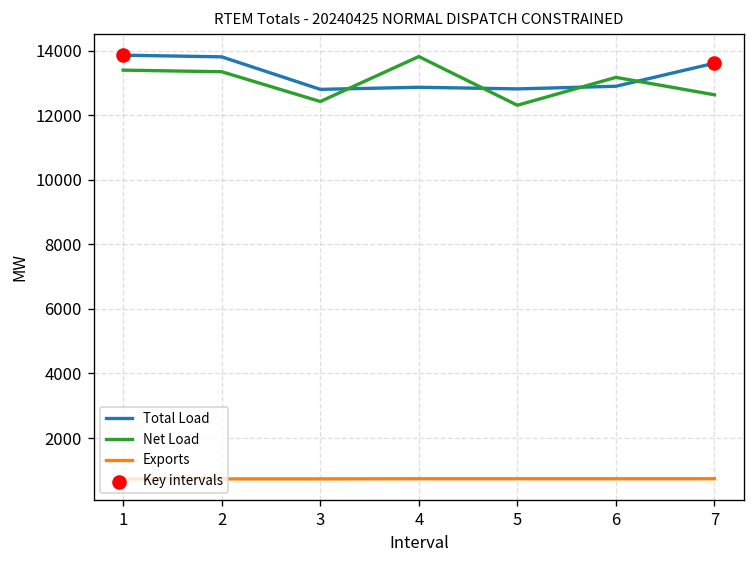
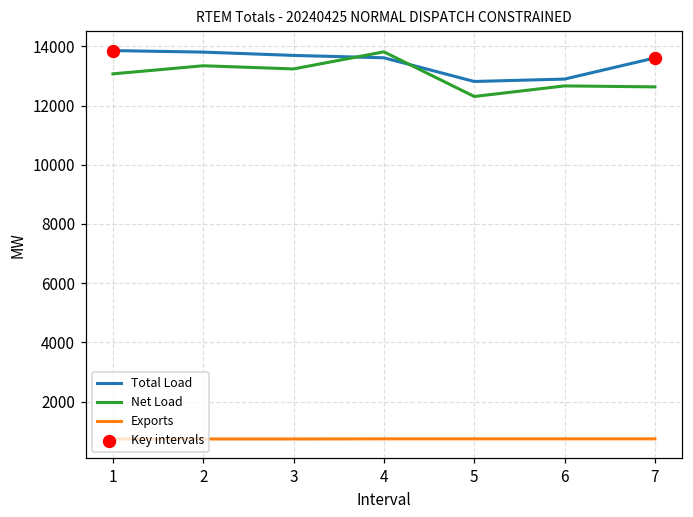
  {
    "Total Load": {
      "2": 13800,
-     "3": 12800,
-     "4": 12900,
+     "3": 13700,
+     "4": 13600,
      "5": 12800,
      "6": 12900
    },
    "Net Load": {
-     "1": 13400,
+     "1": 13100,
      "2": 13300,
-     "3": 12400,
+     "3": 13200,
      "4": 13800,
      "5": 12300,
-     "6": 13200,
+     "6": 12700,
      "7": 12600
    },
    "Exports": {
      "3": 700,
      "4": 700,
      "5": 700,
      "6": 700,
      "7": 700
    }
  }
